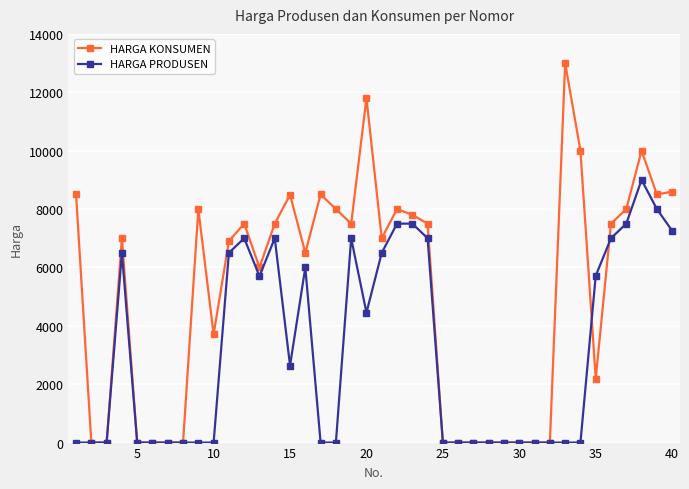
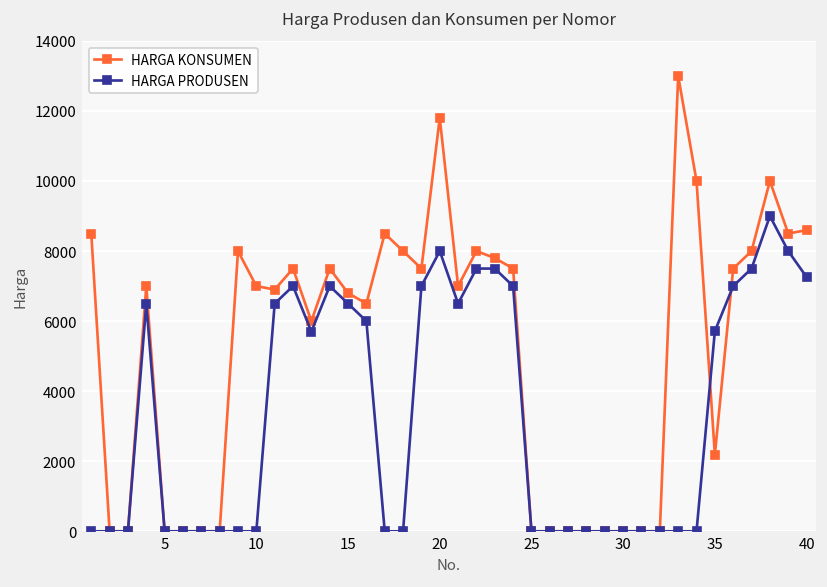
  {
    "HARGA KONSUMEN": {
-     "10": 3700,
-     "15": 8500,
+     "10": 7000,
+     "15": 6800,
      "20": 11800,
      "35": 2200,
      "40": 8600
    },
    "HARGA PRODUSEN": {
      "10": 0,
-     "15": 2600,
-     "20": 4500,
+     "15": 6500,
+     "20": 8000,
      "35": 5700,
      "40": 7300
    }
  }
